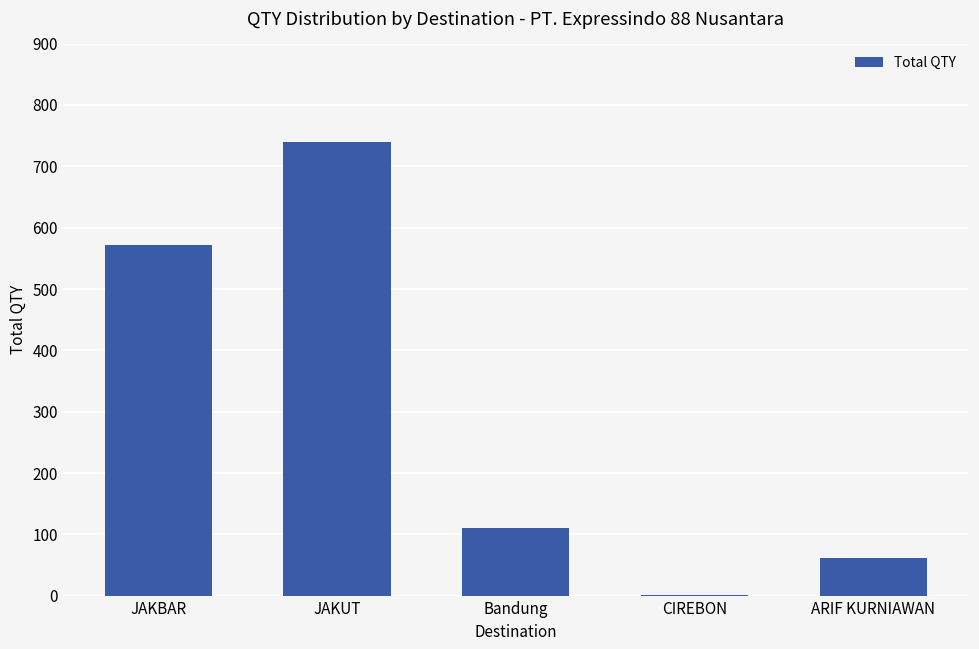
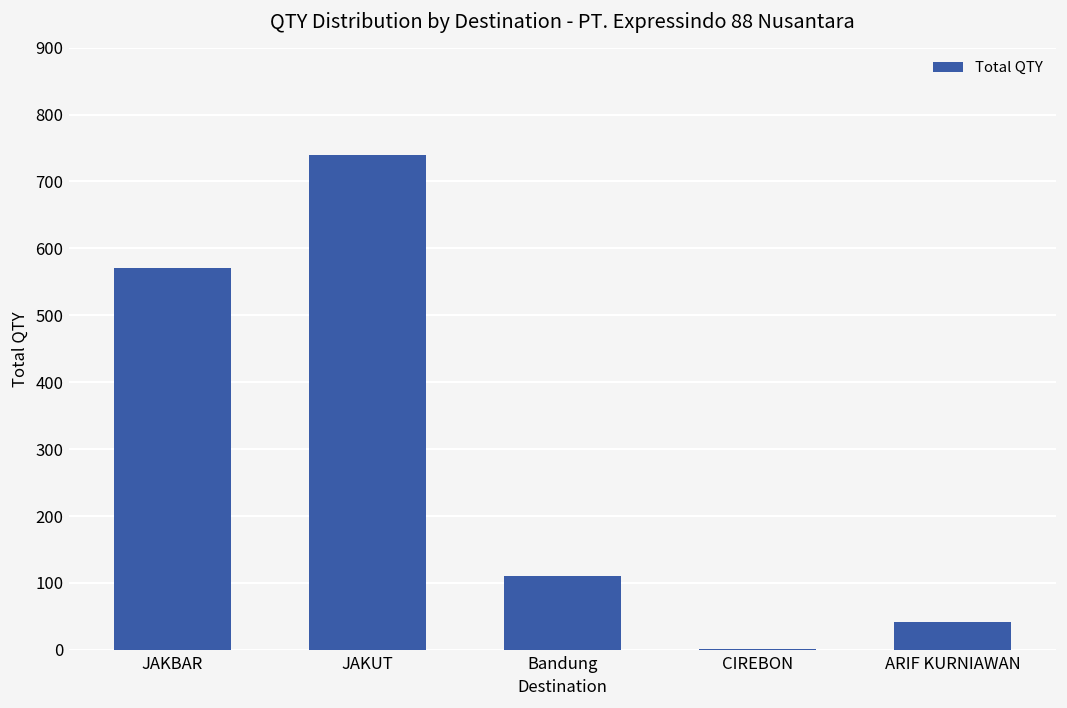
  {
    "JAKBAR": 570,
    "JAKUT": 740,
    "Bandung": 110,
-   "ARIF KURNIAWAN": 60
+   "ARIF KURNIAWAN": 40
  }
